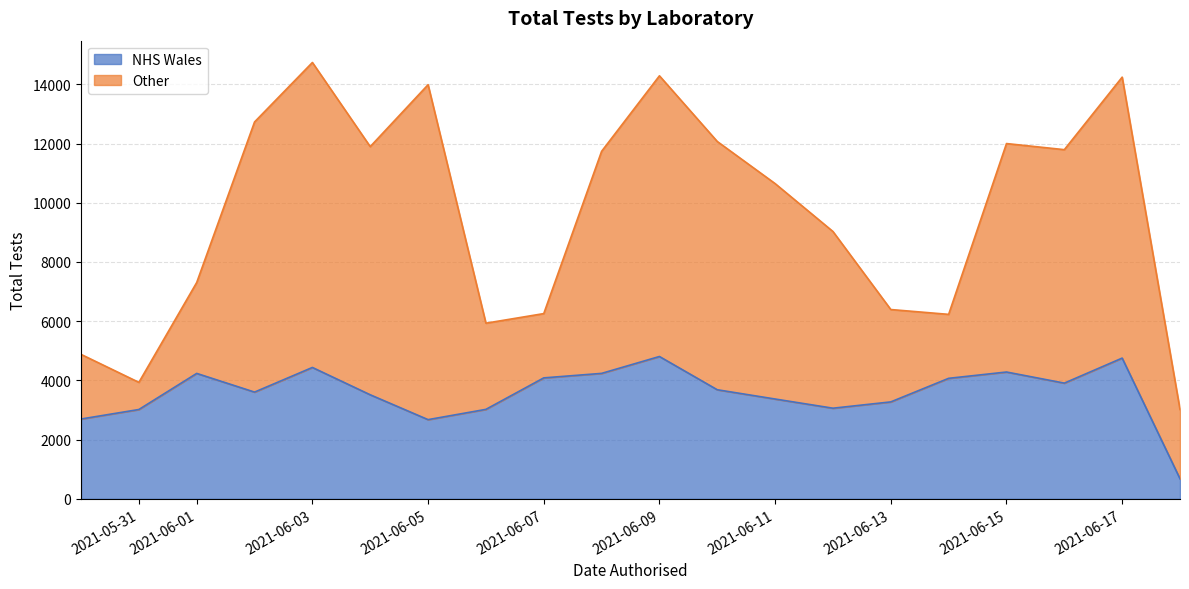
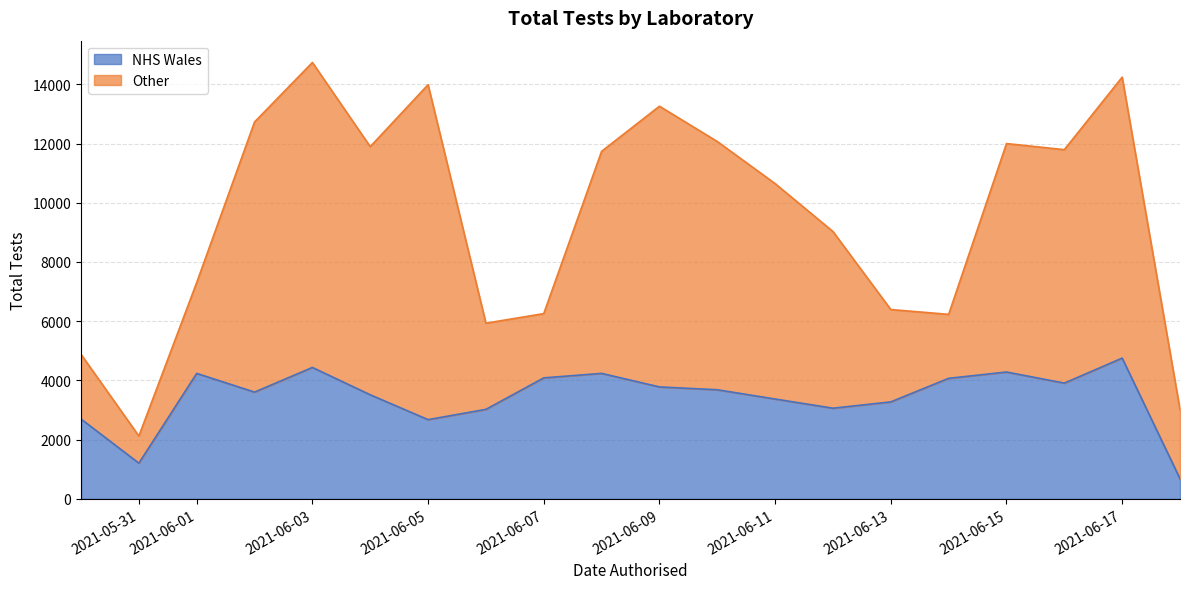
  {
    "NHS Wales": {
-     "2021-05-31": 3000,
+     "2021-05-31": 1200,
      "2021-06-01": 4200,
      "2021-06-03": 4400,
      "2021-06-05": 2700,
      "2021-06-07": 4100,
-     "2021-06-09": 4800,
+     "2021-06-09": 3800,
      "2021-06-11": 3400,
      "2021-06-13": 3300,
      "2021-06-15": 4300,
      "2021-06-17": 4800
    },
    "Other": {
      "2021-05-31": 900,
      "2021-06-01": 3100,
      "2021-06-03": 10300,
      "2021-06-05": 11300,
      "2021-06-07": 2200,
      "2021-06-09": 9500,
      "2021-06-11": 7300,
      "2021-06-13": 3100,
      "2021-06-15": 7700,
      "2021-06-17": 9500
    }
  }
